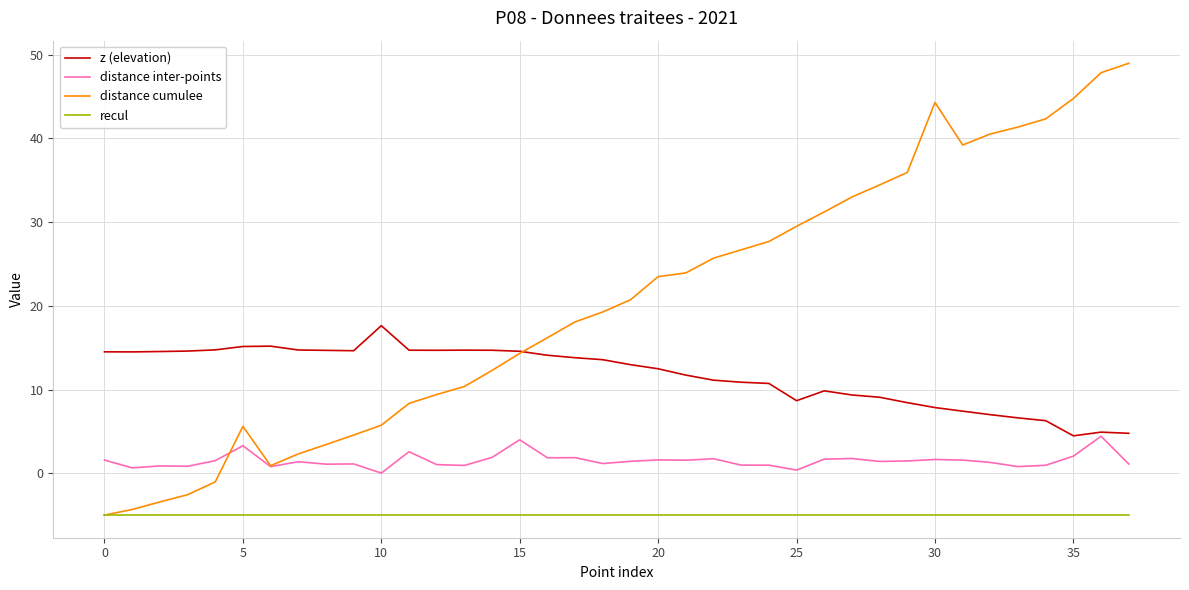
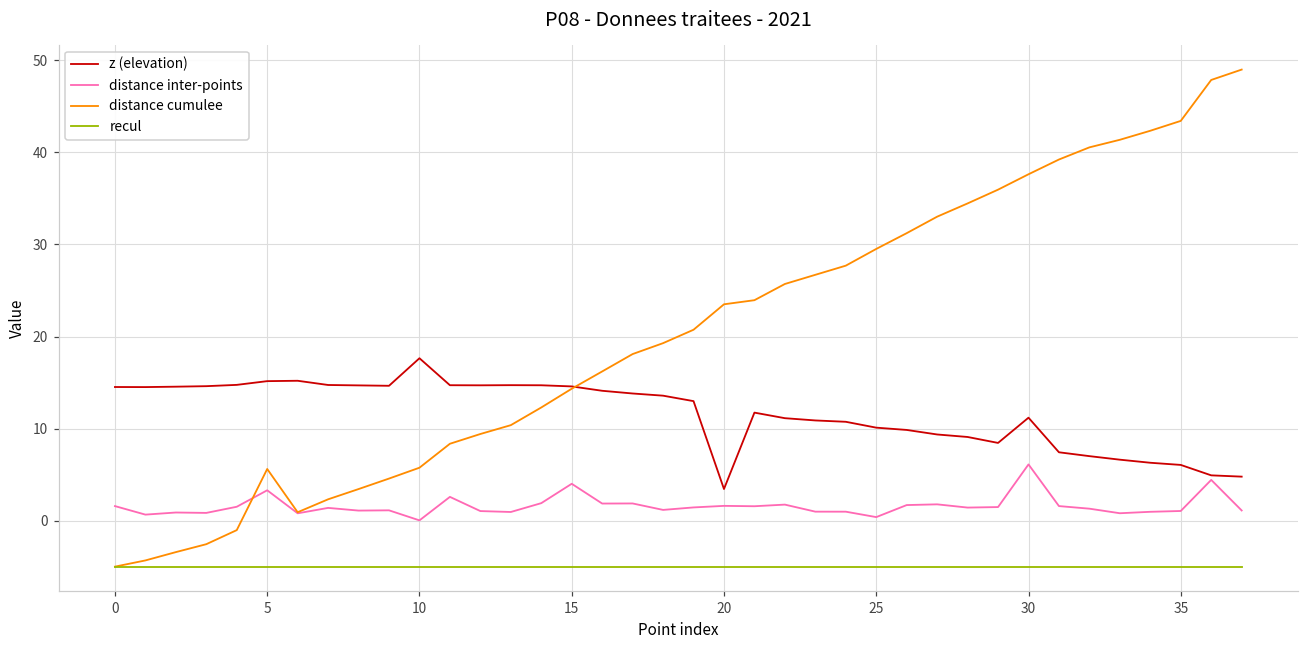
  {
    "z (elevation)": {
      "0": 15,
      "5": 15,
      "10": 18,
-     "20": 13,
-     "25": 9,
-     "30": 8,
-     "35": 4
+     "20": 3,
+     "25": 10,
+     "30": 11,
+     "35": 6
    },
    "distance inter-points": {
      "0": 2,
      "5": 3,
      "10": 0,
      "15": 4,
      "20": 2,
      "25": 0,
-     "30": 2,
-     "35": 2
+     "30": 6,
+     "35": 1
    },
    "distance cumulee": {
      "5": 6,
      "10": 6,
      "20": 24,
      "25": 30,
-     "30": 44,
-     "35": 45
+     "30": 38,
+     "35": 43
    },
    "recul": {
      "5": -5,
      "10": -5,
      "15": -5,
      "20": -5,
      "25": -5,
      "30": -5,
      "35": -5
    }
  }
